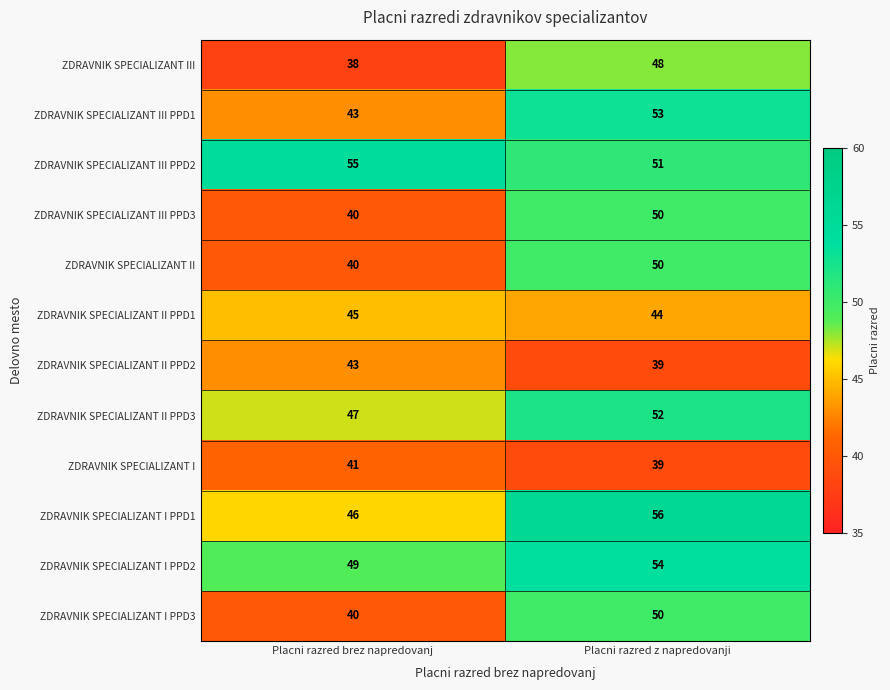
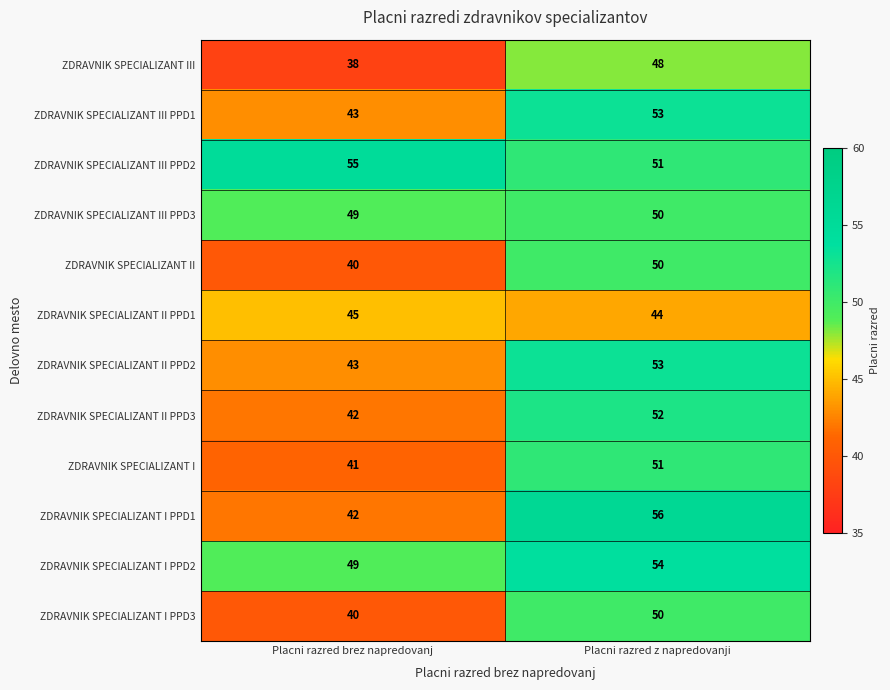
  {
    "ZDRAVNIK SPECIALIZANT III": {
      "Placni razred brez napredovanj": 38,
      "Placni razred z napredovanji": 48
    },
    "ZDRAVNIK SPECIALIZANT III PPD1": {
      "Placni razred brez napredovanj": 43,
      "Placni razred z napredovanji": 53
    },
    "ZDRAVNIK SPECIALIZANT III PPD2": {
      "Placni razred brez napredovanj": 55,
      "Placni razred z napredovanji": 51
    },
    "ZDRAVNIK SPECIALIZANT III PPD3": {
-     "Placni razred brez napredovanj": 40,
+     "Placni razred brez napredovanj": 49,
      "Placni razred z napredovanji": 50
    },
    "ZDRAVNIK SPECIALIZANT II": {
      "Placni razred brez napredovanj": 40,
      "Placni razred z napredovanji": 50
    },
    "ZDRAVNIK SPECIALIZANT II PPD1": {
      "Placni razred brez napredovanj": 45,
      "Placni razred z napredovanji": 44
    },
    "ZDRAVNIK SPECIALIZANT II PPD2": {
      "Placni razred brez napredovanj": 43,
-     "Placni razred z napredovanji": 39
+     "Placni razred z napredovanji": 53
    },
    "ZDRAVNIK SPECIALIZANT II PPD3": {
-     "Placni razred brez napredovanj": 47,
+     "Placni razred brez napredovanj": 42,
      "Placni razred z napredovanji": 52
    },
    "ZDRAVNIK SPECIALIZANT I": {
      "Placni razred brez napredovanj": 41,
-     "Placni razred z napredovanji": 39
+     "Placni razred z napredovanji": 51
    },
    "ZDRAVNIK SPECIALIZANT I PPD1": {
-     "Placni razred brez napredovanj": 46,
+     "Placni razred brez napredovanj": 42,
      "Placni razred z napredovanji": 56
    },
    "ZDRAVNIK SPECIALIZANT I PPD2": {
      "Placni razred brez napredovanj": 49,
      "Placni razred z napredovanji": 54
    },
    "ZDRAVNIK SPECIALIZANT I PPD3": {
      "Placni razred brez napredovanj": 40,
      "Placni razred z napredovanji": 50
    }
  }
